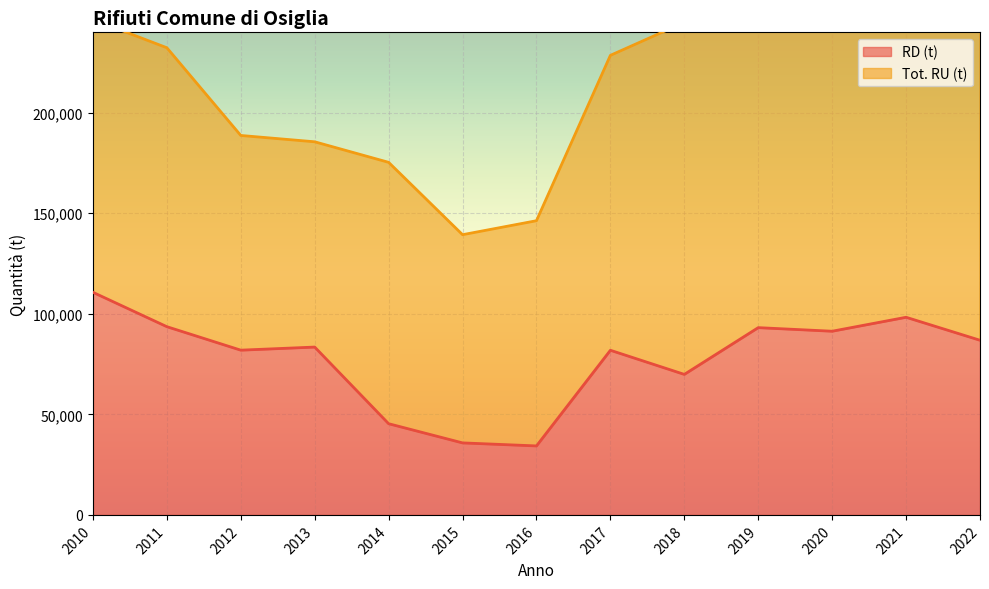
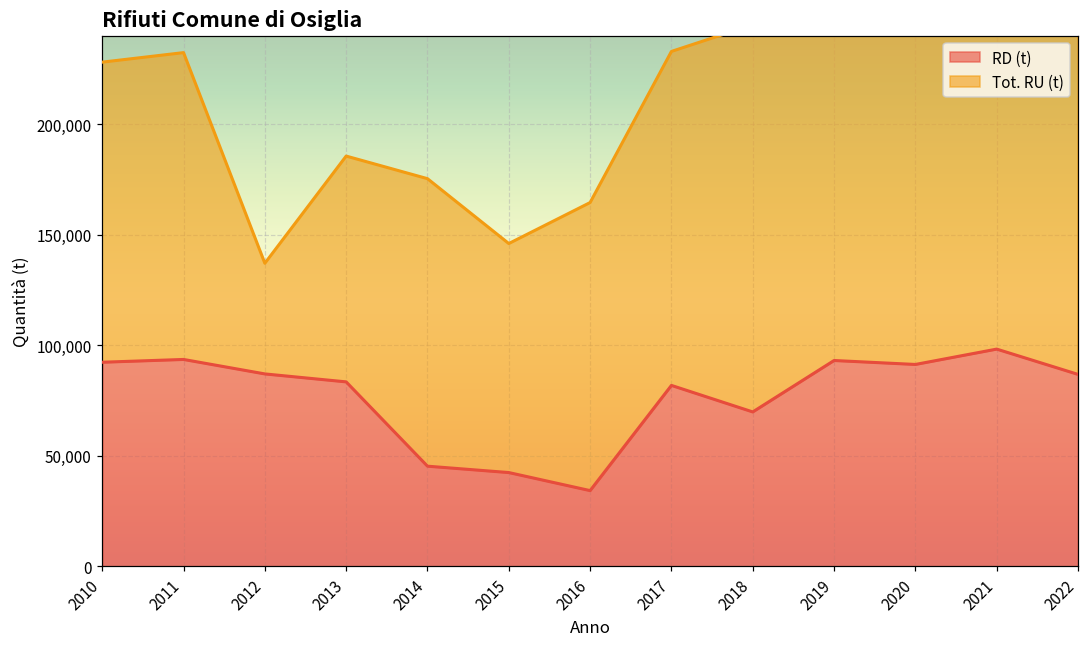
  {
    "RD (t)": {
-     "2010": "111,000",
+     "2010": "92,000",
      "2011": "94,000",
-     "2012": "82,000",
+     "2012": "87,000",
      "2013": "83,000",
      "2014": "45,000",
-     "2015": "36,000",
+     "2015": "42,000",
      "2016": "34,000",
      "2017": "82,000",
      "2018": "70,000",
      "2019": "93,000",
      "2020": "91,000",
      "2021": "98,000",
      "2022": "87,000"
    },
    "Tot. RU (t)": {
      "2011": "139,000",
-     "2012": "107,000",
+     "2012": "50,000",
      "2013": "102,000",
      "2014": "130,000",
      "2015": "104,000",
-     "2016": "112,000",
-     "2017": "147,000"
+     "2016": "130,000",
+     "2017": "151,000"
    }
  }
